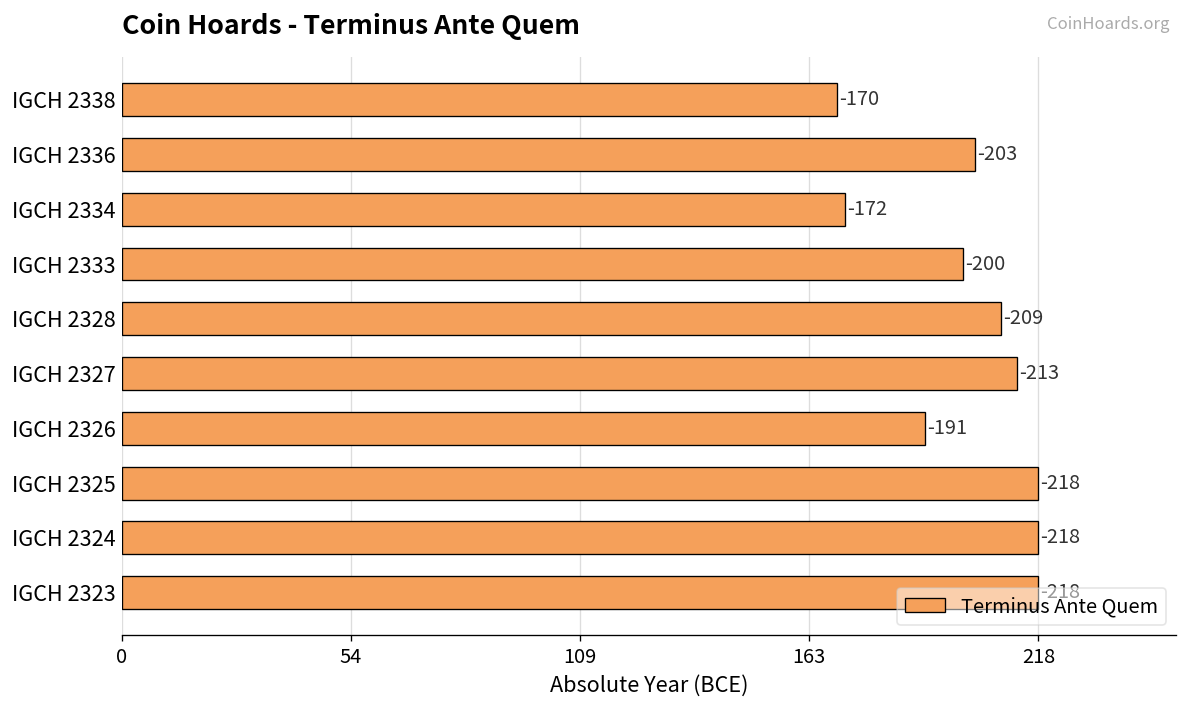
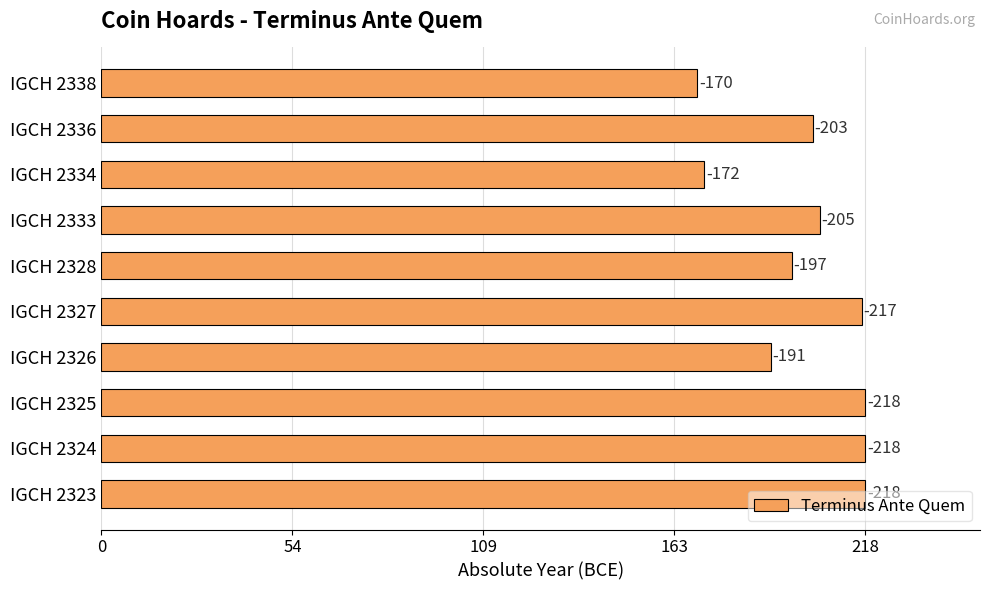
  {
-   "IGCH 2333": -200,
-   "IGCH 2328": -209,
-   "IGCH 2327": -213
+   "IGCH 2333": -205,
+   "IGCH 2328": -197,
+   "IGCH 2327": -217
  }
